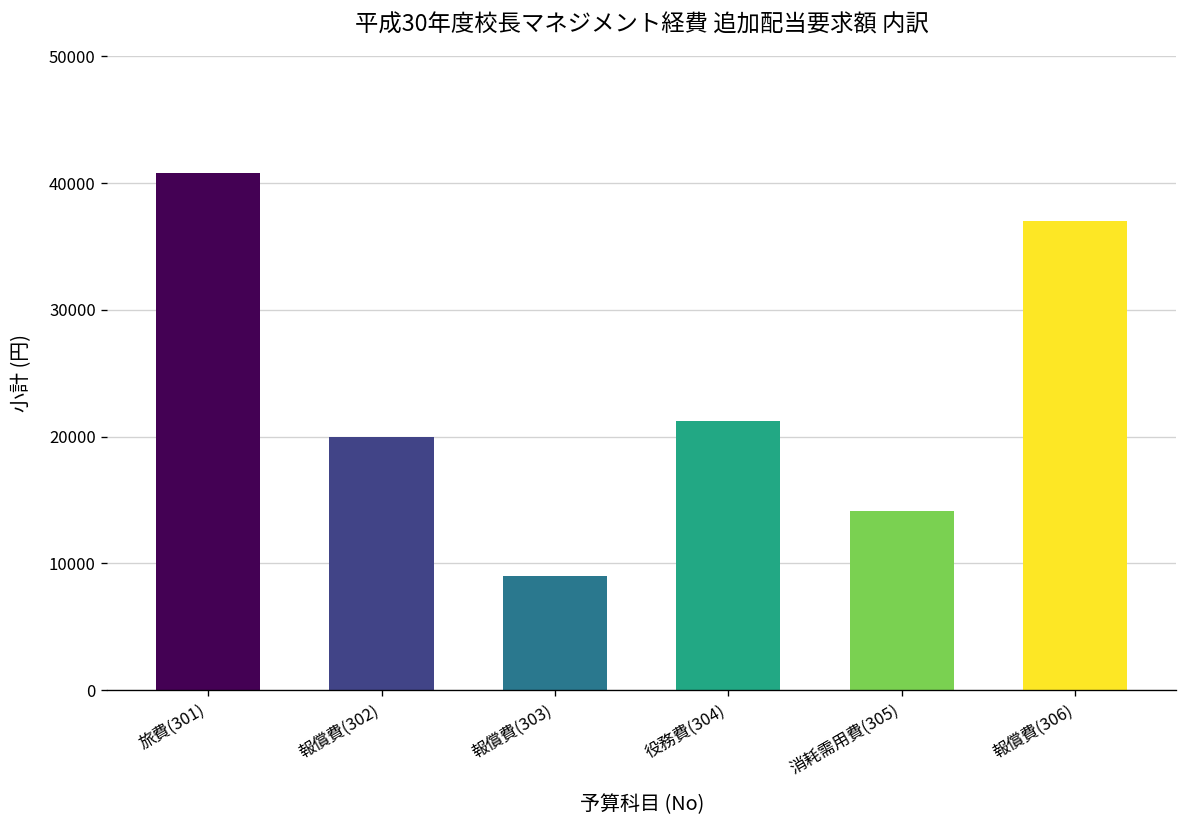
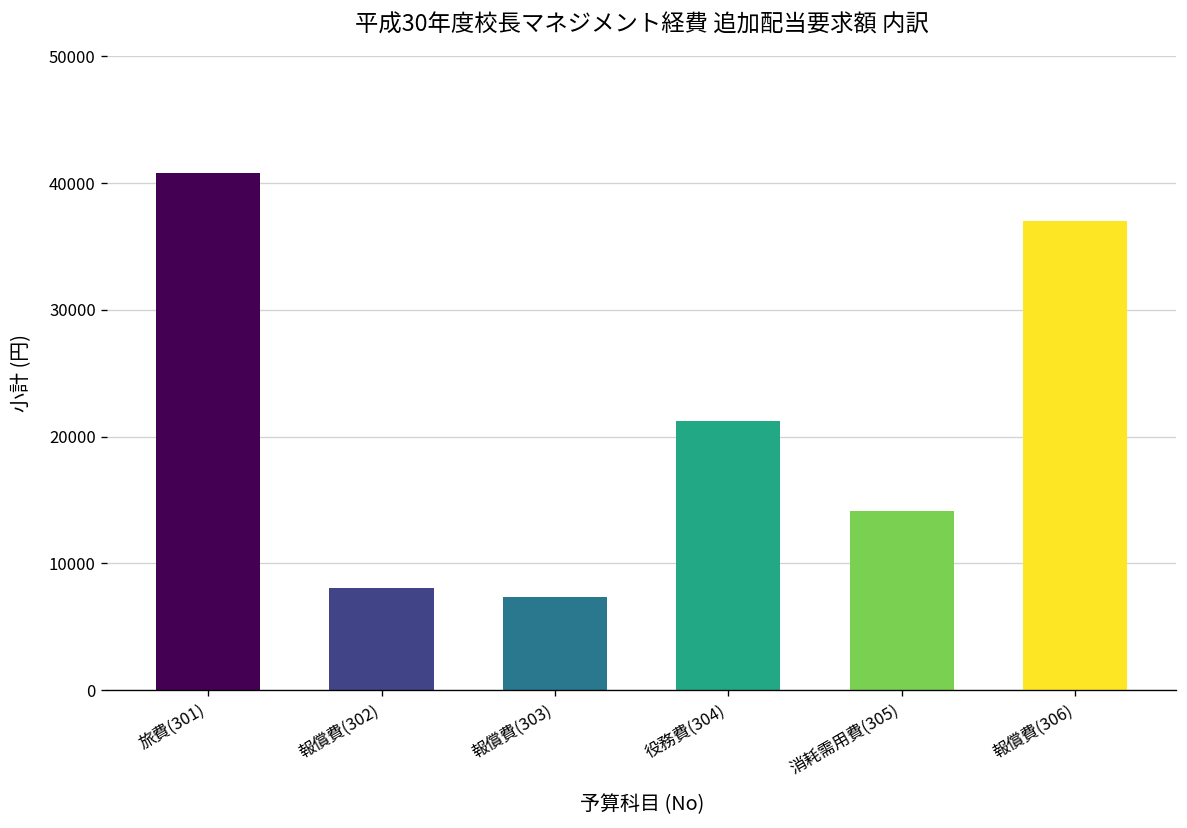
  {
    "旅費(301)": 40800,
-   "報償費(302)": 20000,
-   "報償費(303)": 9000,
+   "報償費(302)": 8000,
+   "報償費(303)": 7300,
    "役務費(304)": 21200,
    "消耗需用費(305)": 14100,
    "報償費(306)": 37000
  }
